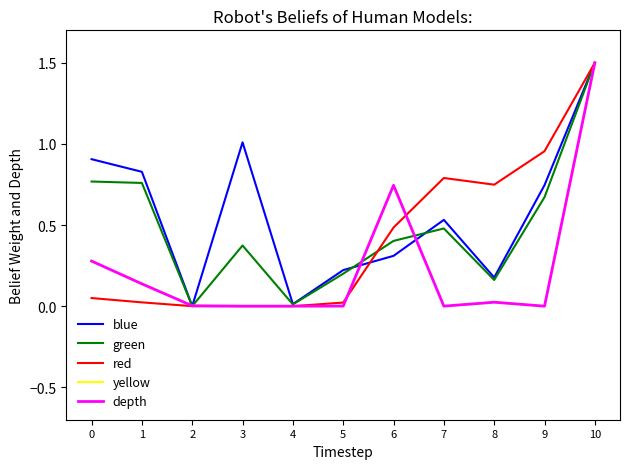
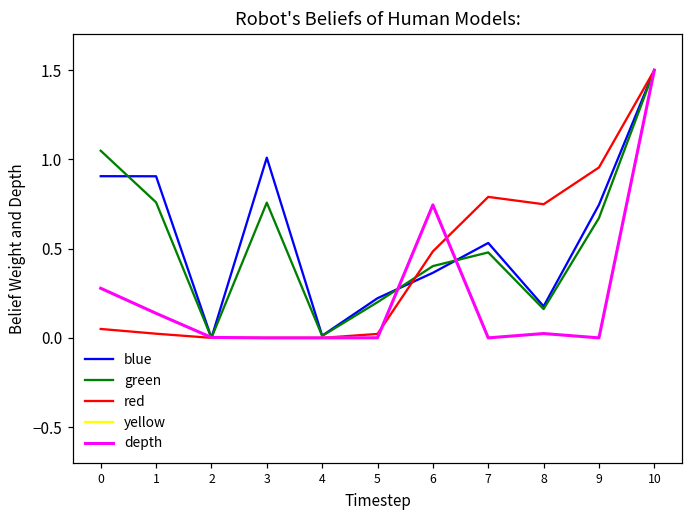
  {
    "blue": {
      "0": 0.91,
-     "1": 0.83,
+     "1": 0.91,
      "3": 1.01,
      "5": 0.22,
-     "6": 0.31,
+     "6": 0.36,
      "7": 0.53,
      "9": 0.75
    },
    "green": {
-     "0": 0.77,
+     "0": 1.05,
      "1": 0.76,
-     "3": 0.37,
+     "3": 0.76,
      "5": 0.20,
      "6": 0.40,
      "7": 0.48,
      "9": 0.67
    },
    "red": {
      "0": 0.05,
      "1": 0.02,
      "5": 0.02,
      "6": 0.48,
      "7": 0.79,
      "8": 0.75,
      "9": 0.95
    },
    "depth": {
      "0": 0.28,
      "1": 0.14,
      "5": 0.00,
      "7": 0.00,
      "8": 0.02,
      "9": 0.00
    }
  }
